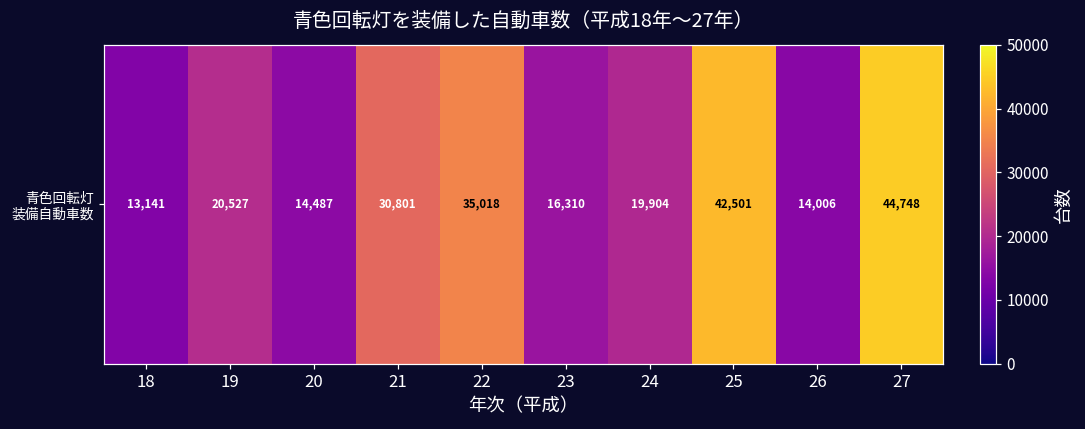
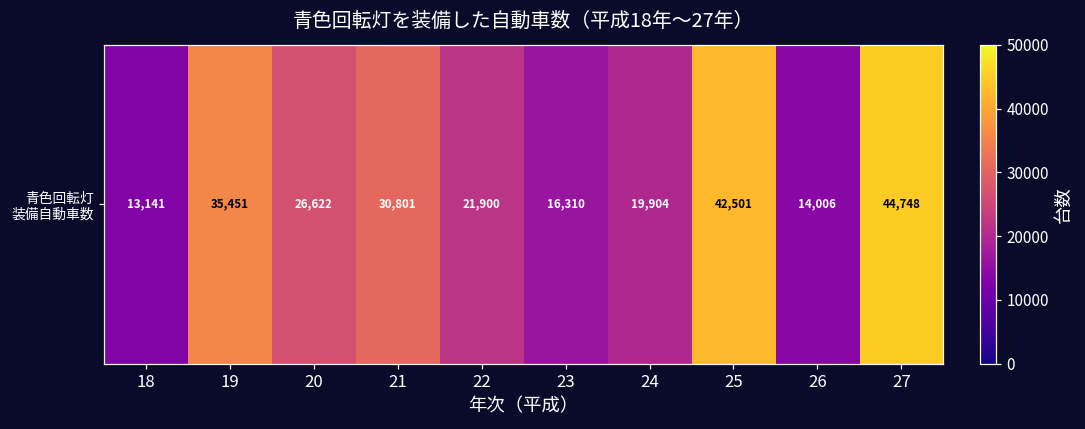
  {
    "青色回転灯 装備自動車数": {
      "18": "13,141",
-     "19": "20,527",
-     "20": "14,487",
+     "19": "35,451",
+     "20": "26,622",
      "21": "30,801",
-     "22": "35,018",
+     "22": "21,900",
      "23": "16,310",
      "24": "19,904",
      "25": "42,501",
      "26": "14,006",
      "27": "44,748"
    }
  }
